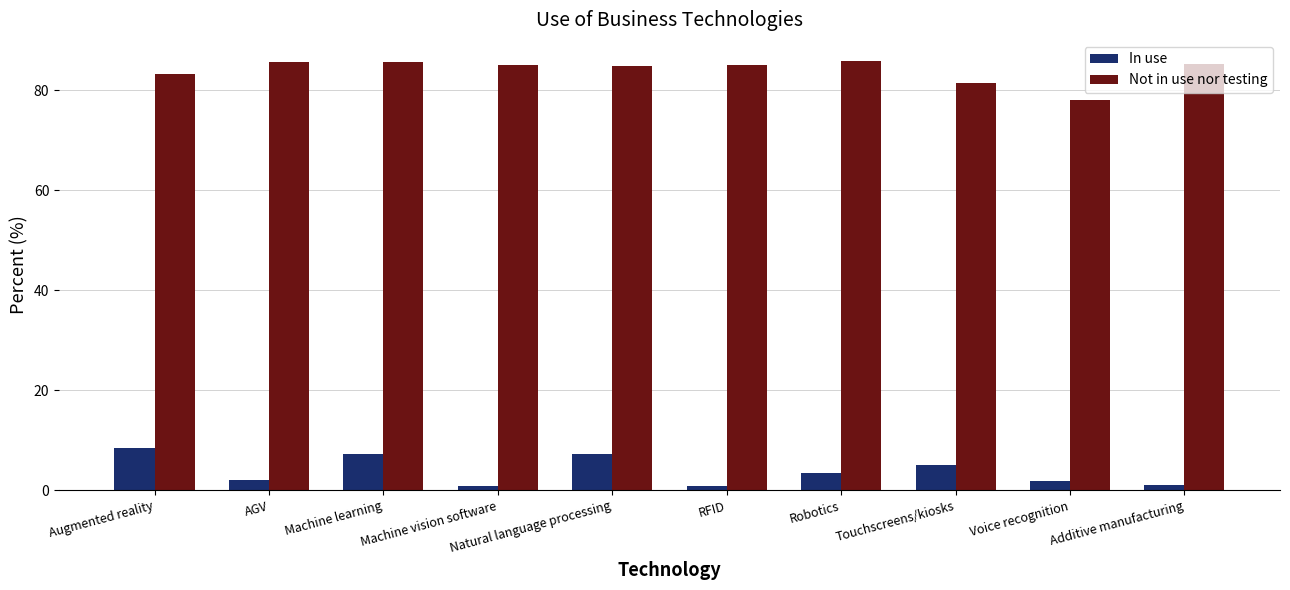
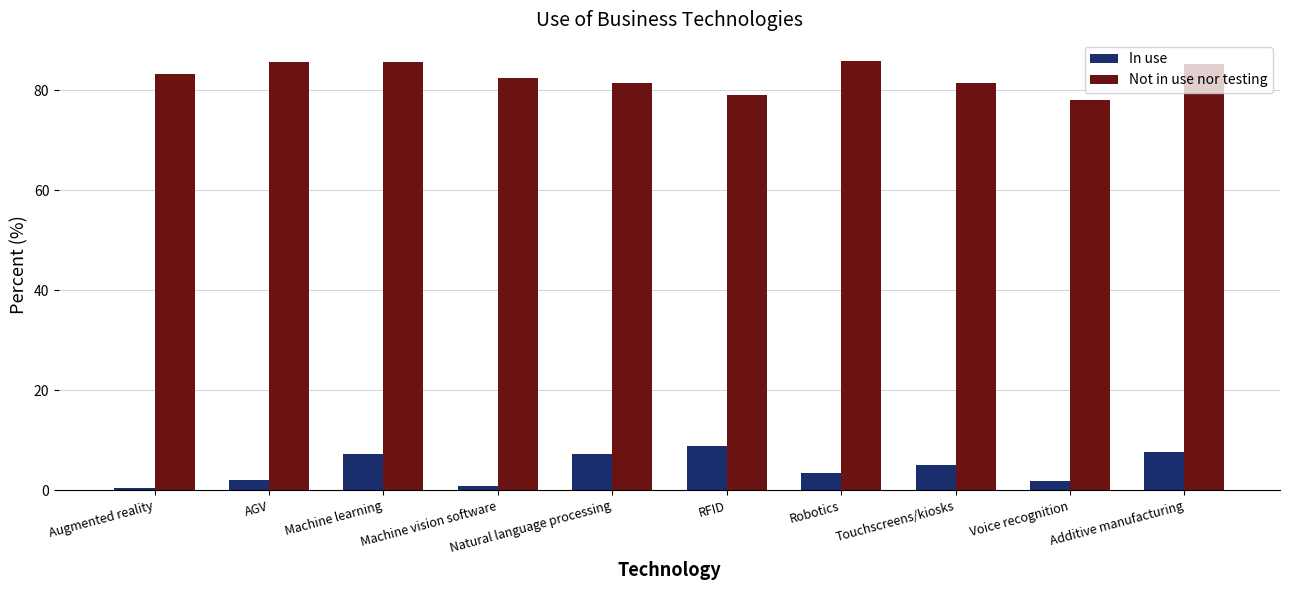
  {
    "In use": {
-     "Augmented reality": 8,
+     "Augmented reality": 1,
      "AGV": 2,
      "Machine learning": 7,
      "Machine vision software": 1,
      "Natural language processing": 7,
-     "RFID": 1,
+     "RFID": 9,
      "Robotics": 3,
      "Touchscreens/kiosks": 5,
      "Voice recognition": 2,
-     "Additive manufacturing": 1
+     "Additive manufacturing": 8
    },
    "Not in use nor testing": {
      "Augmented reality": 83,
      "AGV": 86,
      "Machine learning": 86,
-     "Machine vision software": 85,
-     "Natural language processing": 85,
-     "RFID": 85,
+     "Machine vision software": 82,
+     "Natural language processing": 82,
+     "RFID": 79,
      "Robotics": 86,
      "Touchscreens/kiosks": 82,
      "Voice recognition": 78
    }
  }
